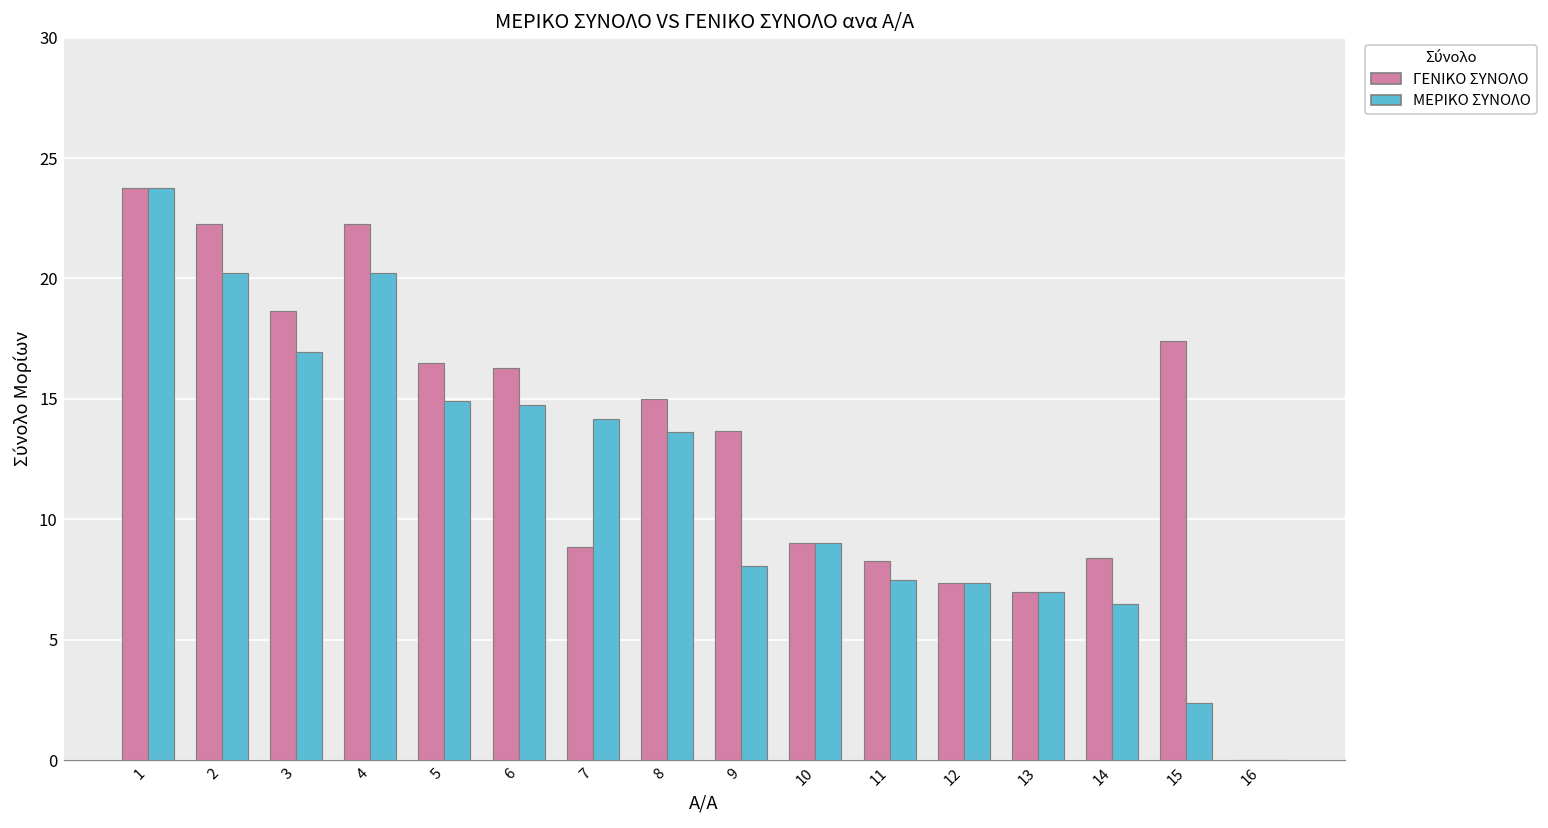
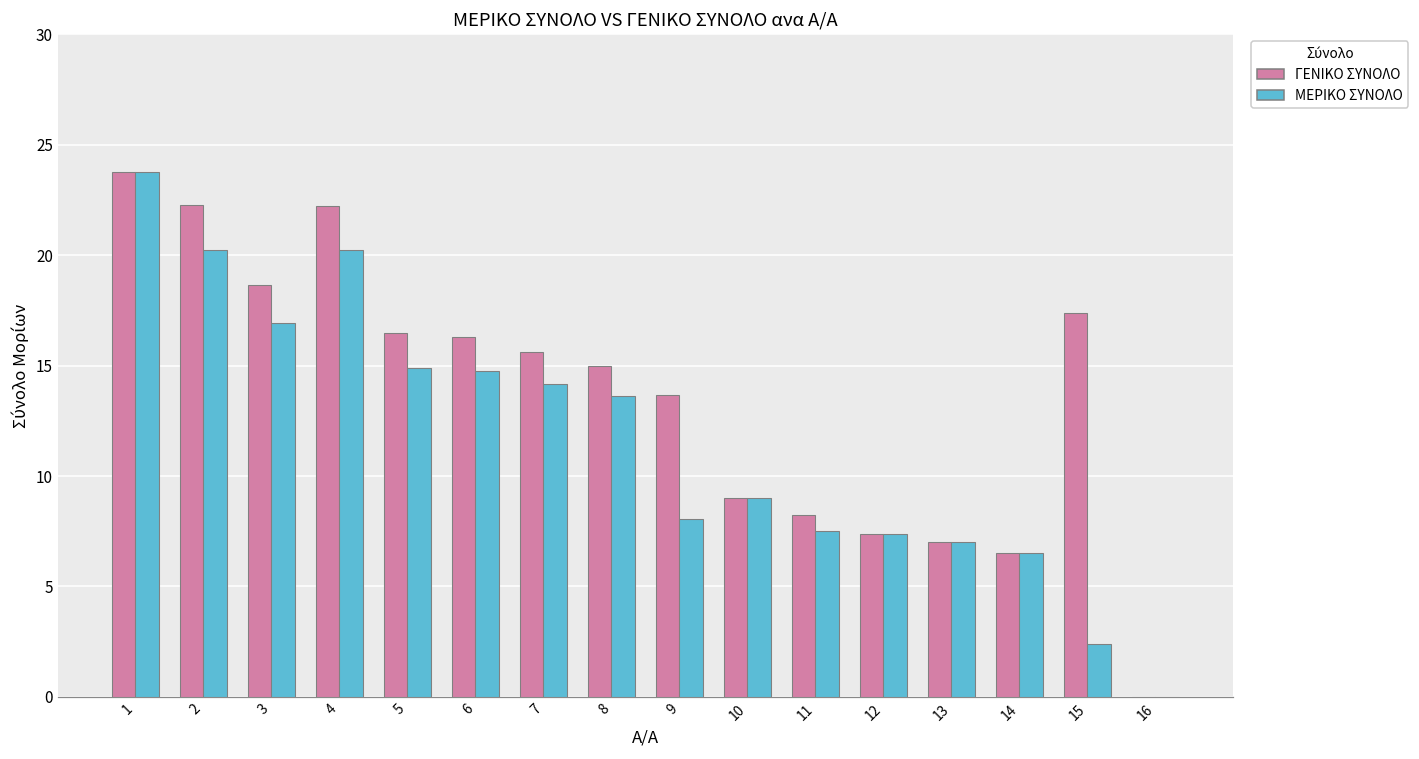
  {
    "ΓΕΝΙΚΟ ΣΥΝΟΛΟ": {
      "1": 23.8,
      "2": 22.3,
      "3": 18.6,
      "4": 22.2,
      "5": 16.5,
      "6": 16.3,
-     "7": 8.8,
+     "7": 15.6,
      "8": 15.0,
      "9": 13.7,
      "10": 9.0,
      "11": 8.3,
      "12": 7.4,
      "13": 7.0,
-     "14": 8.4,
+     "14": 6.5,
      "15": 17.4,
      "16": 0.0
    },
    "ΜΕΡΙΚΟ ΣΥΝΟΛΟ": {
      "1": 23.8,
      "2": 20.2,
      "3": 16.9,
      "4": 20.2,
      "5": 14.9,
      "6": 14.8,
      "7": 14.2,
      "8": 13.6,
      "9": 8.1,
      "10": 9.0,
      "11": 7.5,
      "12": 7.4,
      "13": 7.0,
      "14": 6.5,
      "15": 2.4,
      "16": 0.0
    }
  }
